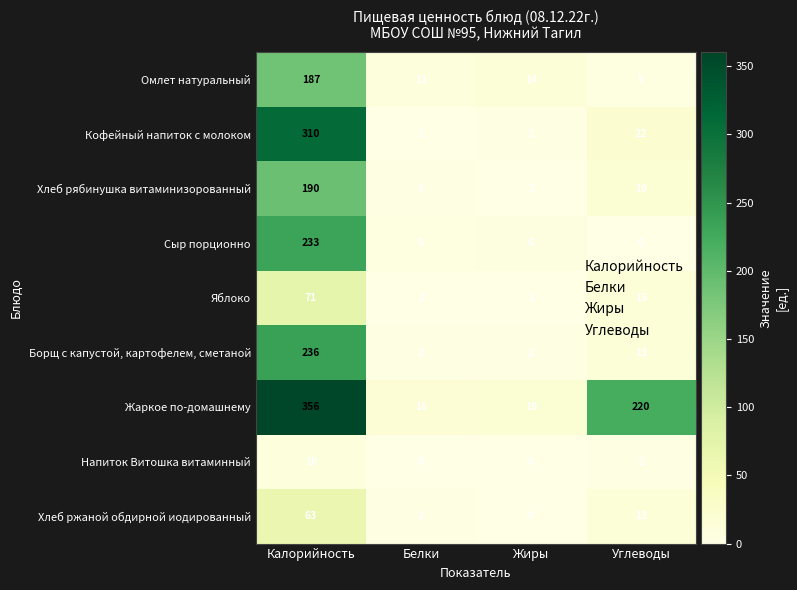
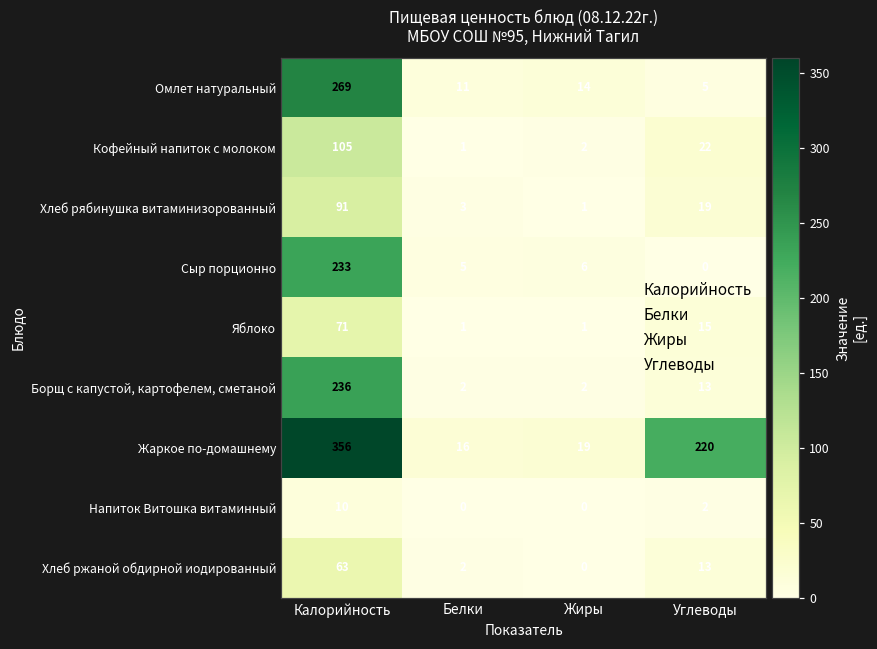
  {
    "Омлет натуральный": {
-     "Калорийность": 187
+     "Калорийность": 269
    },
    "Кофейный напиток с молоком": {
-     "Калорийность": 310
+     "Калорийность": 105
    },
    "Хлеб рябинушка витаминизорованный": {
-     "Калорийность": 190
+     "Калорийность": 91
    },
    "Сыр порционно": {
      "Калорийность": 233
    },
    "Яблоко": {
      "Калорийность": 71
    },
    "Борщ с капустой, картофелем, сметаной": {
      "Калорийность": 236
    },
    "Жаркое по-домашнему": {
      "Калорийность": 356,
      "Углеводы": 220
    },
    "Хлеб ржаной обдирной иодированный": {
      "Калорийность": 63
    }
  }
